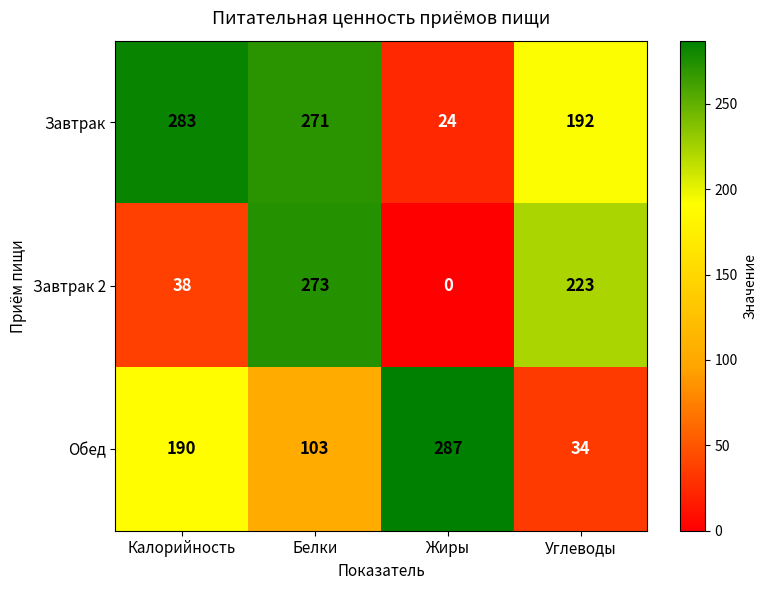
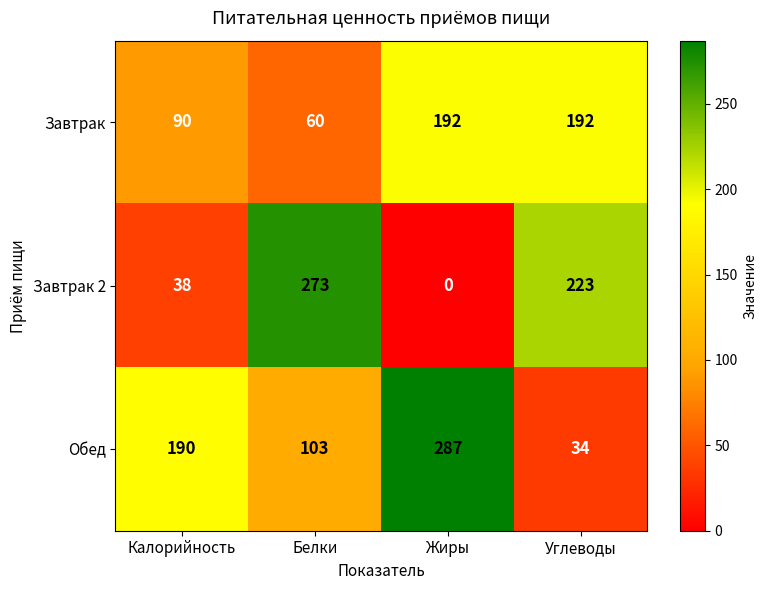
  {
    "Завтрак": {
-     "Калорийность": 283,
-     "Белки": 271,
-     "Жиры": 24,
+     "Калорийность": 90,
+     "Белки": 60,
+     "Жиры": 192,
      "Углеводы": 192
    },
    "Завтрак 2": {
      "Калорийность": 38,
      "Белки": 273,
      "Жиры": 0,
      "Углеводы": 223
    },
    "Обед": {
      "Калорийность": 190,
      "Белки": 103,
      "Жиры": 287,
      "Углеводы": 34
    }
  }
